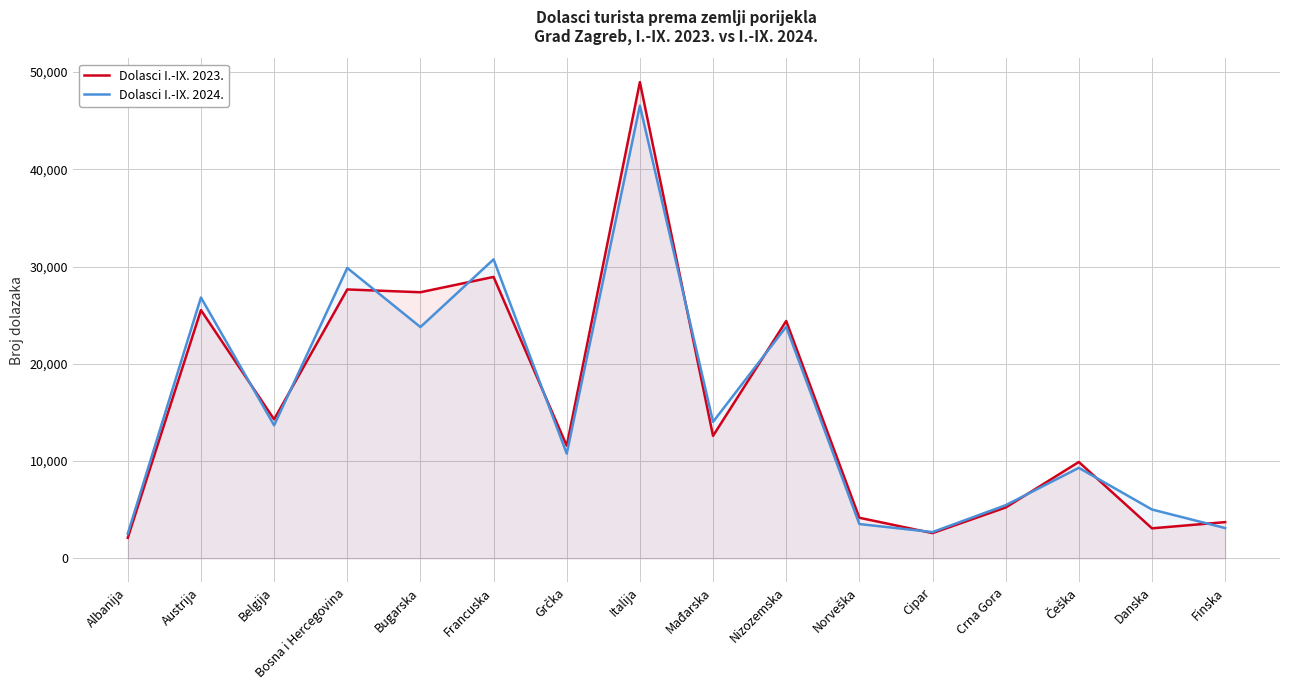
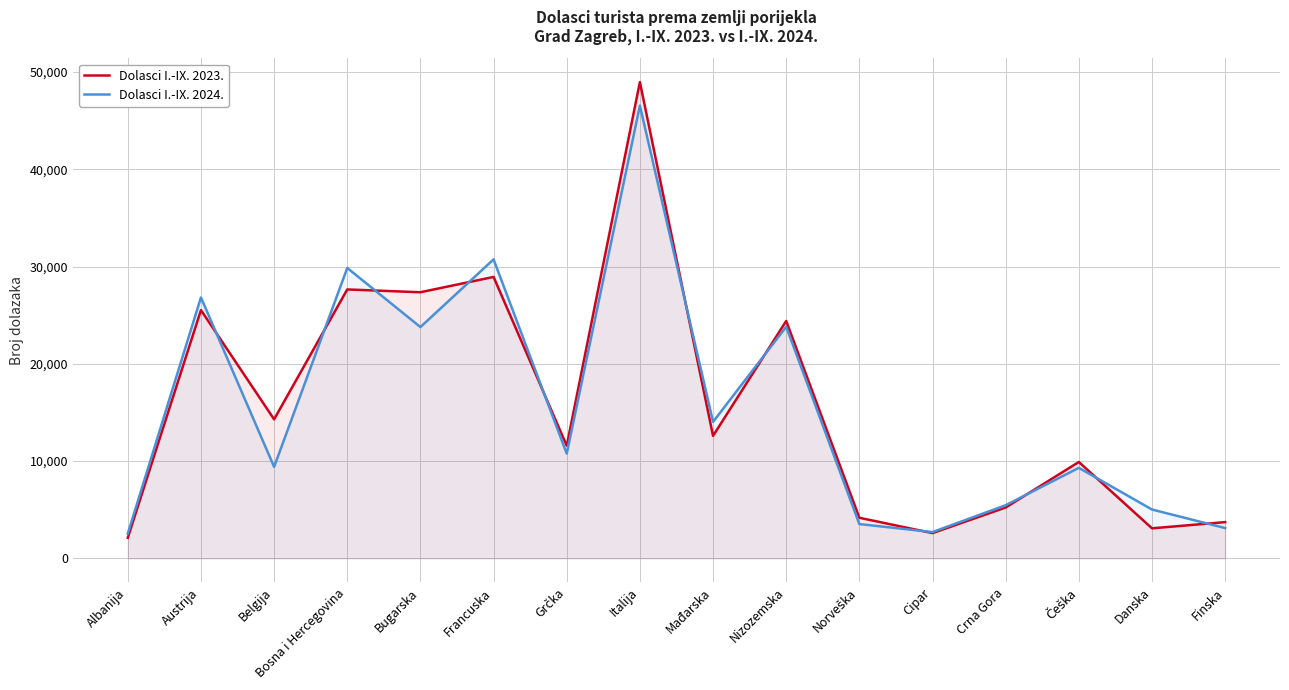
  {
    "Dolasci I.-IX. 2023.": {
      "Albanija": "2,000",
      "Austrija": "26,000",
      "Belgija": "14,000",
      "Bosna i Hercegovina": "28,000",
      "Bugarska": "27,000",
      "Francuska": "29,000",
      "Grčka": "12,000",
      "Italija": "49,000",
      "Mađarska": "13,000",
      "Nizozemska": "24,000",
      "Norveška": "4,000",
      "Češka": "10,000",
      "Danska": "3,000",
      "Finska": "4,000"
    },
    "Dolasci I.-IX. 2024.": {
      "Albanija": "3,000",
      "Austrija": "27,000",
-     "Belgija": "14,000",
+     "Belgija": "9,000",
      "Bosna i Hercegovina": "30,000",
      "Bugarska": "24,000",
      "Francuska": "31,000",
      "Grčka": "11,000",
      "Italija": "47,000",
      "Mađarska": "14,000",
      "Nizozemska": "24,000",
      "Norveška": "4,000",
      "Češka": "9,000",
      "Danska": "5,000",
      "Finska": "3,000"
    }
  }
